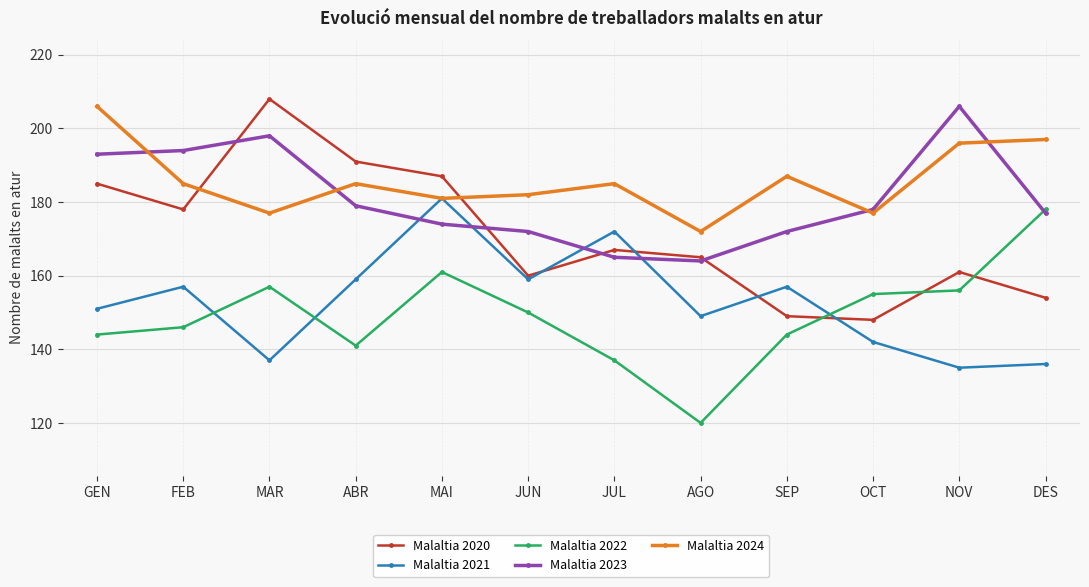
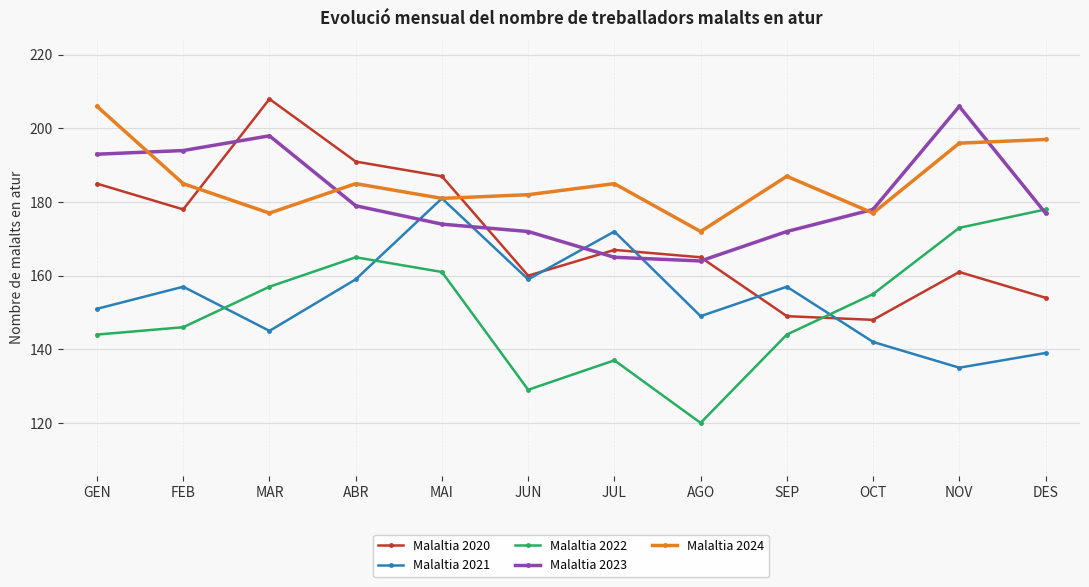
  {
    "Malaltia 2020": {
      "GEN": 185,
      "FEB": 178,
      "MAR": 208,
      "ABR": 191,
      "MAI": 187,
      "JUN": 160,
      "JUL": 167,
      "AGO": 165,
      "SEP": 149,
      "OCT": 148,
      "NOV": 161,
      "DES": 154
    },
    "Malaltia 2021": {
      "GEN": 151,
      "FEB": 157,
-     "MAR": 137,
+     "MAR": 145,
      "ABR": 159,
      "JUN": 159,
      "JUL": 172,
      "AGO": 149,
      "SEP": 157,
      "OCT": 142,
      "NOV": 135,
-     "DES": 136
+     "DES": 139
    },
    "Malaltia 2022": {
      "GEN": 144,
      "FEB": 146,
      "MAR": 157,
-     "ABR": 141,
+     "ABR": 165,
      "MAI": 161,
-     "JUN": 150,
+     "JUN": 129,
      "JUL": 137,
      "AGO": 120,
      "SEP": 144,
      "OCT": 155,
-     "NOV": 156,
+     "NOV": 173,
      "DES": 178
    },
    "Malaltia 2023": {
      "GEN": 193,
      "FEB": 194,
      "MAR": 198,
      "ABR": 179,
      "MAI": 174,
      "JUN": 172,
      "JUL": 165,
      "AGO": 164,
      "SEP": 172,
      "OCT": 178,
      "NOV": 206,
      "DES": 177
    },
    "Malaltia 2024": {
      "GEN": 206,
      "FEB": 185,
      "MAR": 177,
      "ABR": 185,
      "JUN": 182,
      "JUL": 185,
      "AGO": 172,
      "SEP": 187,
      "OCT": 177,
      "NOV": 196,
      "DES": 197
    }
  }
